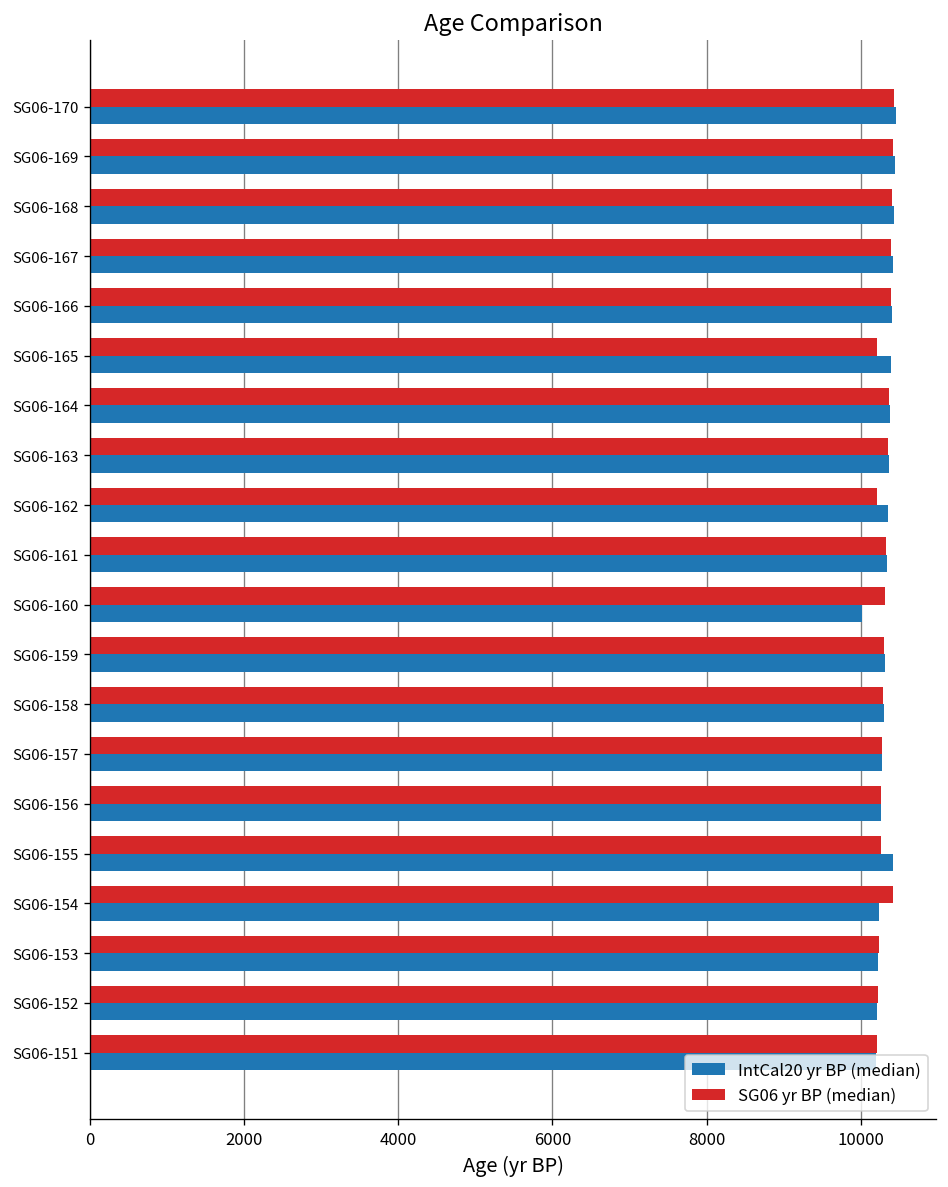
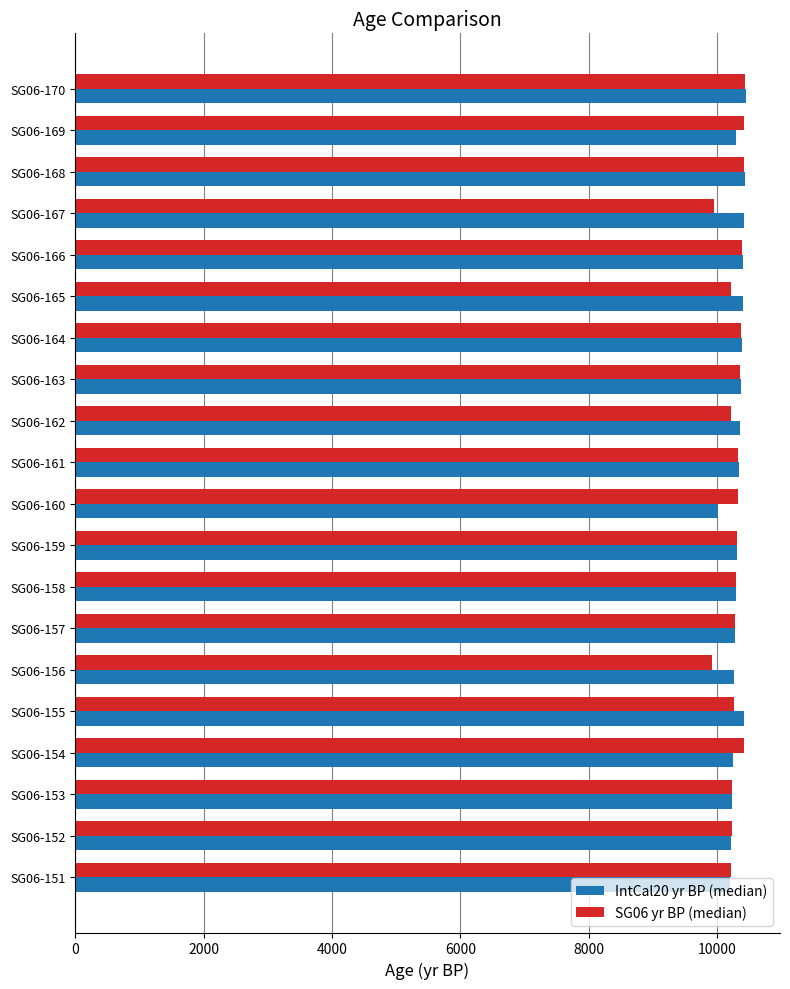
  {
    "IntCal20 yr BP (median)": {
      "SG06-170": 10500,
-     "SG06-169": 10400,
+     "SG06-169": 10300,
      "SG06-168": 10400,
      "SG06-167": 10400,
      "SG06-166": 10400,
      "SG06-165": 10400,
      "SG06-164": 10400,
      "SG06-163": 10400,
      "SG06-162": 10400,
      "SG06-161": 10300,
      "SG06-160": 10000,
      "SG06-159": 10300,
      "SG06-158": 10300,
      "SG06-157": 10300,
      "SG06-156": 10300,
      "SG06-155": 10400,
      "SG06-154": 10200,
      "SG06-153": 10200,
      "SG06-152": 10200
    },
    "SG06 yr BP (median)": {
      "SG06-170": 10400,
      "SG06-169": 10400,
      "SG06-168": 10400,
-     "SG06-167": 10400,
+     "SG06-167": 9900,
      "SG06-166": 10400,
      "SG06-165": 10200,
      "SG06-164": 10400,
      "SG06-163": 10400,
      "SG06-162": 10200,
      "SG06-161": 10300,
      "SG06-160": 10300,
      "SG06-159": 10300,
      "SG06-158": 10300,
      "SG06-157": 10300,
-     "SG06-156": 10300,
+     "SG06-156": 9900,
      "SG06-155": 10300,
      "SG06-154": 10400,
      "SG06-153": 10200,
      "SG06-152": 10200,
      "SG06-151": 10200
    }
  }
